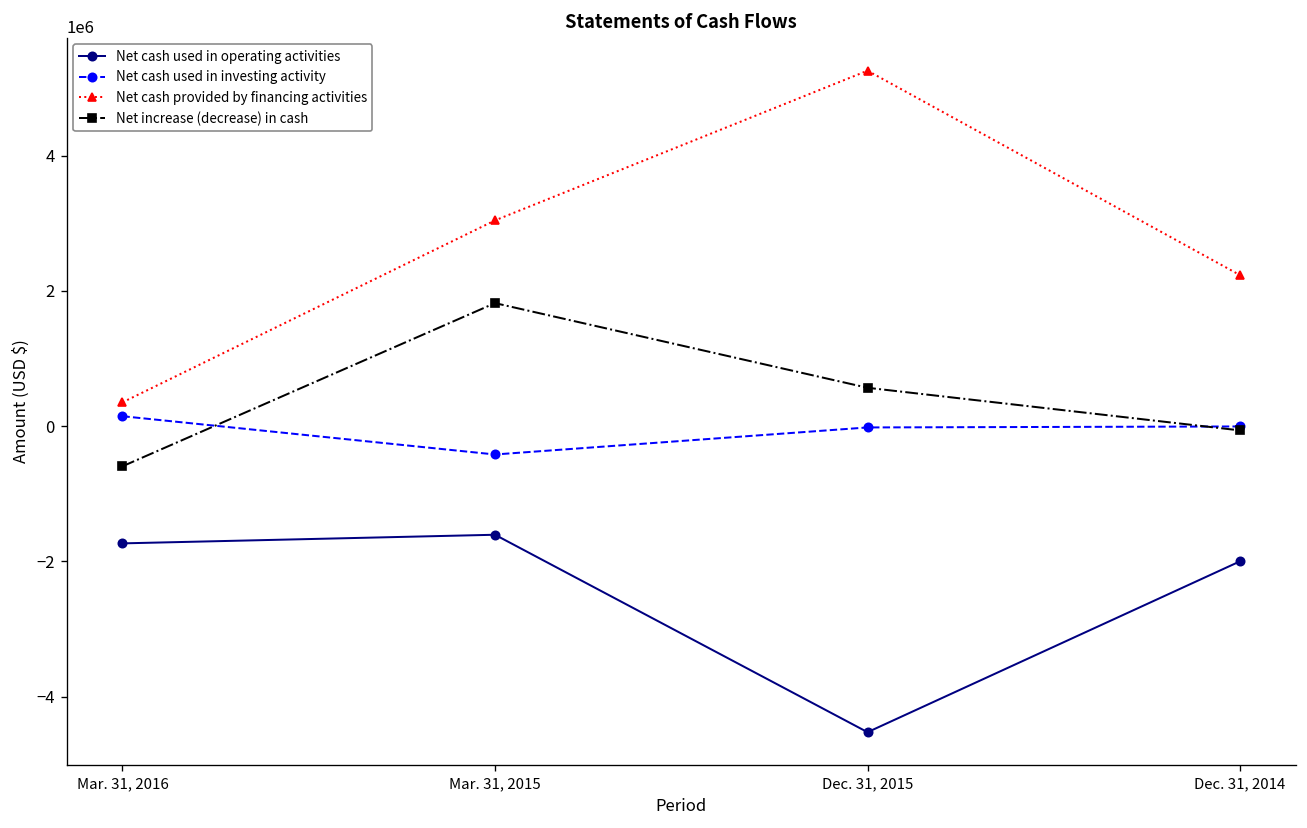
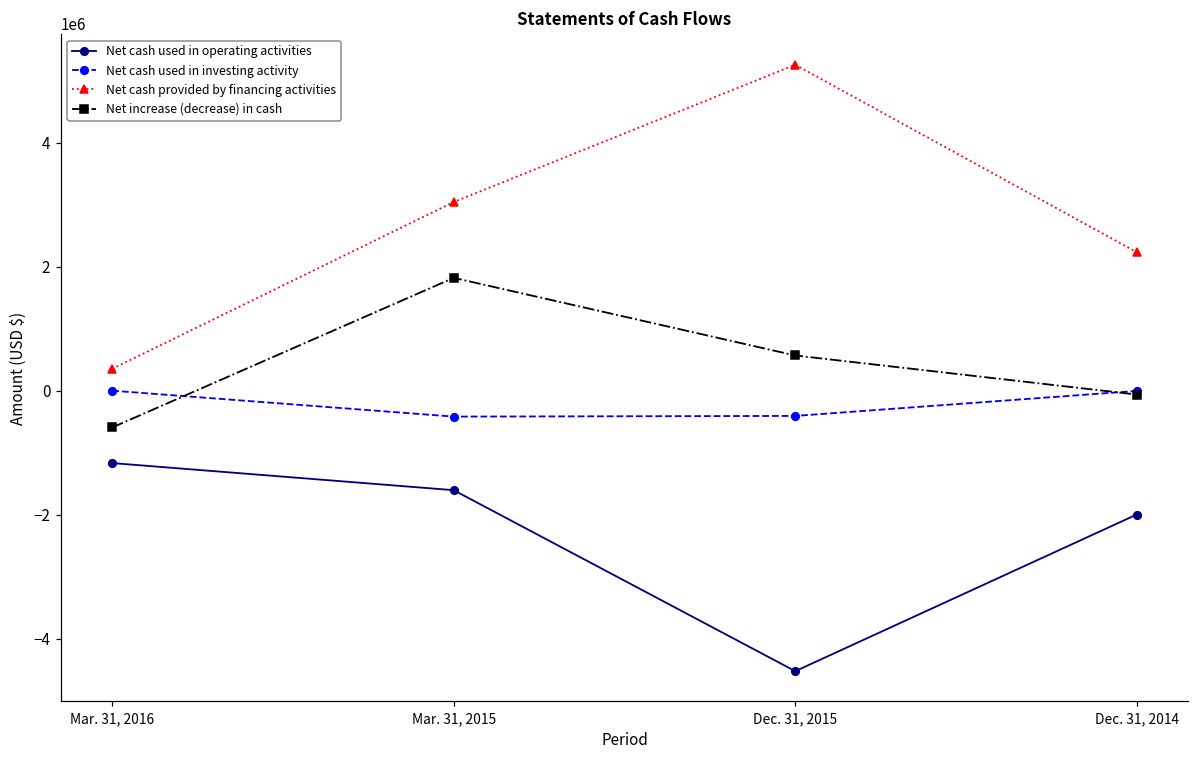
  {
    "Net cash used in operating activities": {
-     "Mar. 31, 2016": -1700000,
+     "Mar. 31, 2016": -1200000,
      "Mar. 31, 2015": -1600000,
      "Dec. 31, 2015": -4500000,
      "Dec. 31, 2014": -2000000
    },
    "Net cash used in investing activity": {
-     "Mar. 31, 2016": 100000,
+     "Mar. 31, 2016": 0,
      "Mar. 31, 2015": -400000,
-     "Dec. 31, 2015": 0,
+     "Dec. 31, 2015": -400000,
      "Dec. 31, 2014": 0
    },
    "Net cash provided by financing activities": {
      "Mar. 31, 2016": 400000,
      "Mar. 31, 2015": 3000000,
      "Dec. 31, 2015": 5300000,
      "Dec. 31, 2014": 2200000
    },
    "Net increase (decrease) in cash": {
      "Mar. 31, 2016": -600000,
      "Mar. 31, 2015": 1800000,
      "Dec. 31, 2015": 600000,
      "Dec. 31, 2014": -100000
    }
  }
